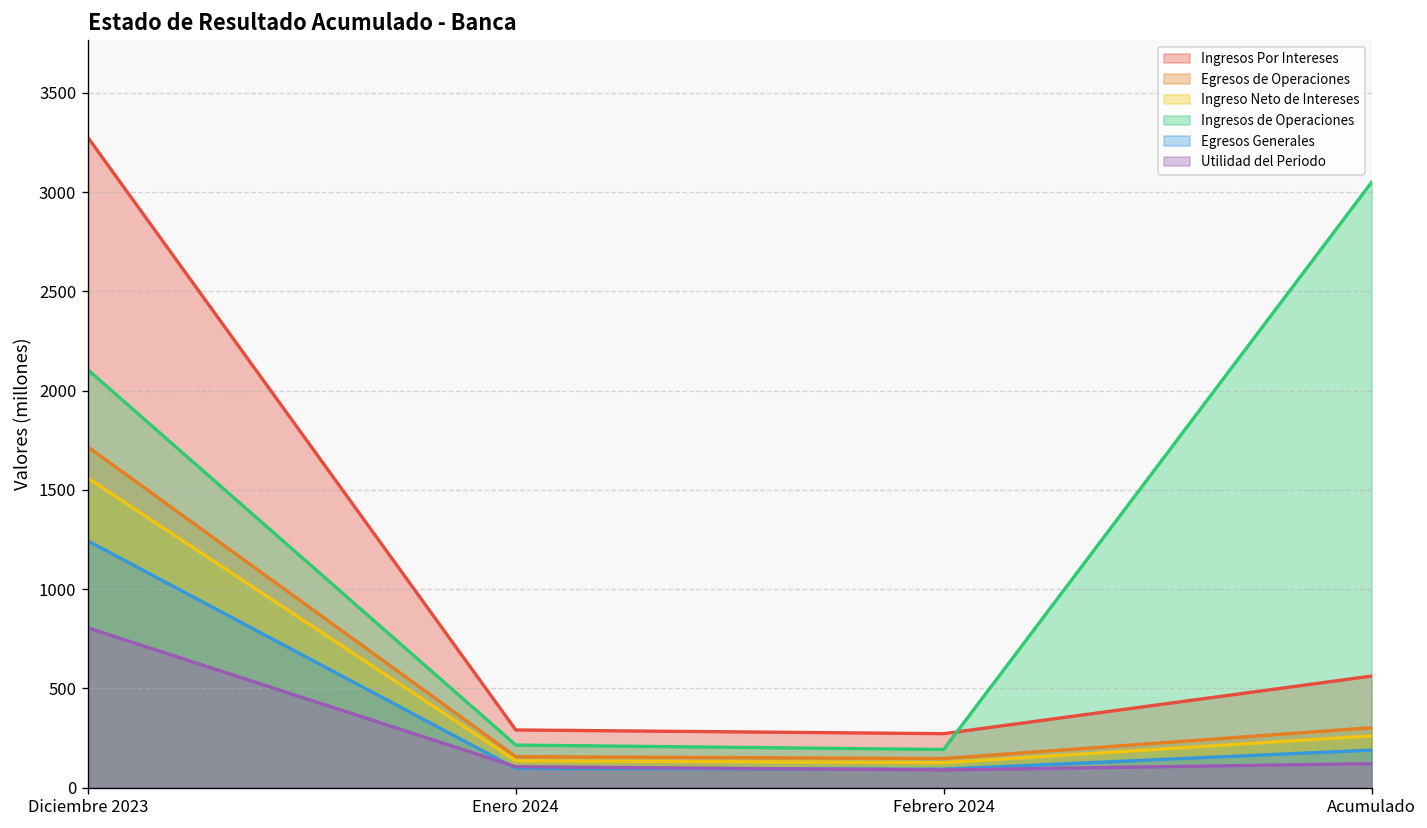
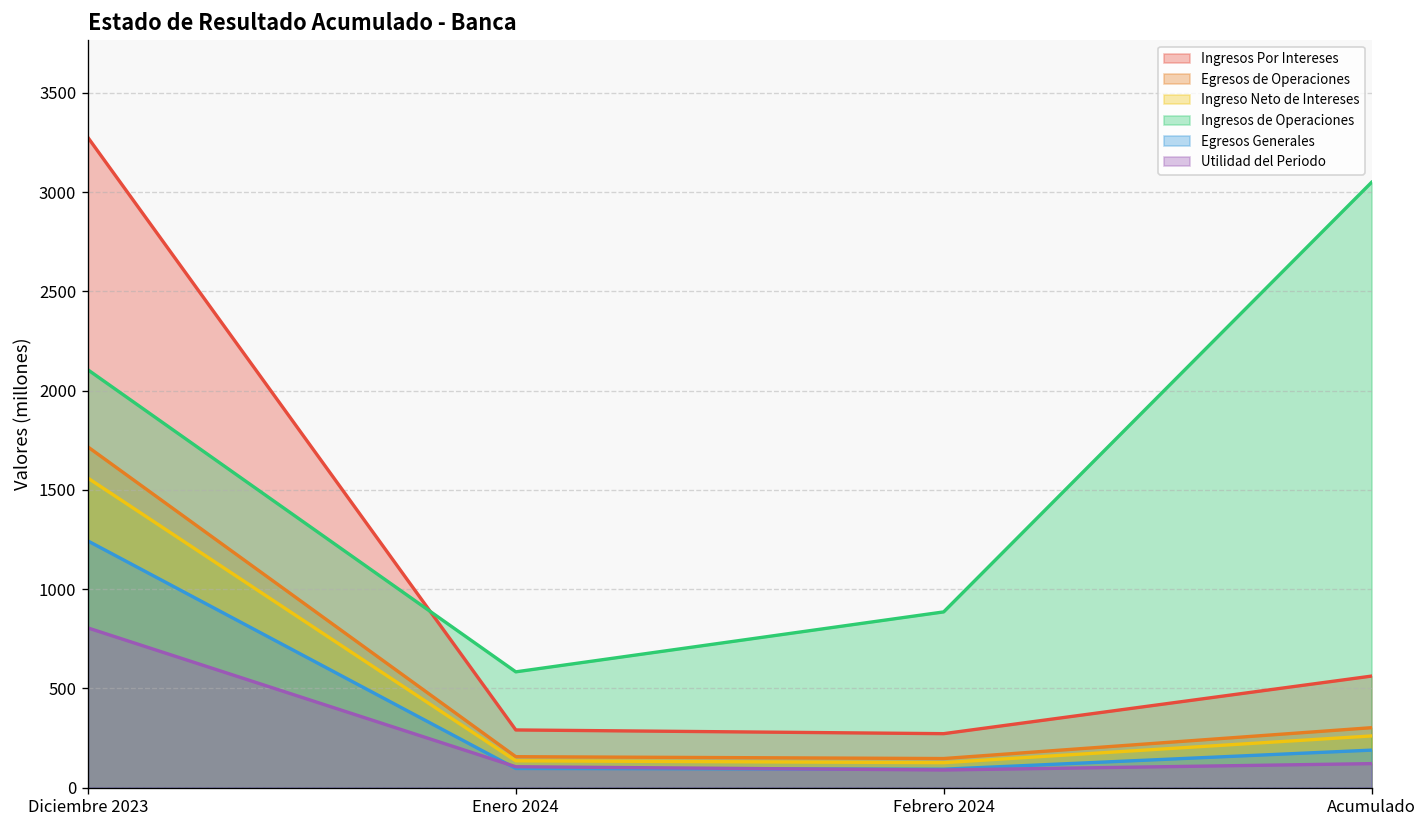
  {
    "Ingresos de Operaciones": {
      "Diciembre 2023": 2100,
-     "Enero 2024": 210,
-     "Febrero 2024": 190,
+     "Enero 2024": 580,
+     "Febrero 2024": 880,
      "Acumulado": 3050
    },
    "Egresos Generales": {
      "Diciembre 2023": 1240,
      "Acumulado": 190
    },
    "Utilidad del Periodo": {
      "Diciembre 2023": 800,
      "Acumulado": 120
    }
  }
